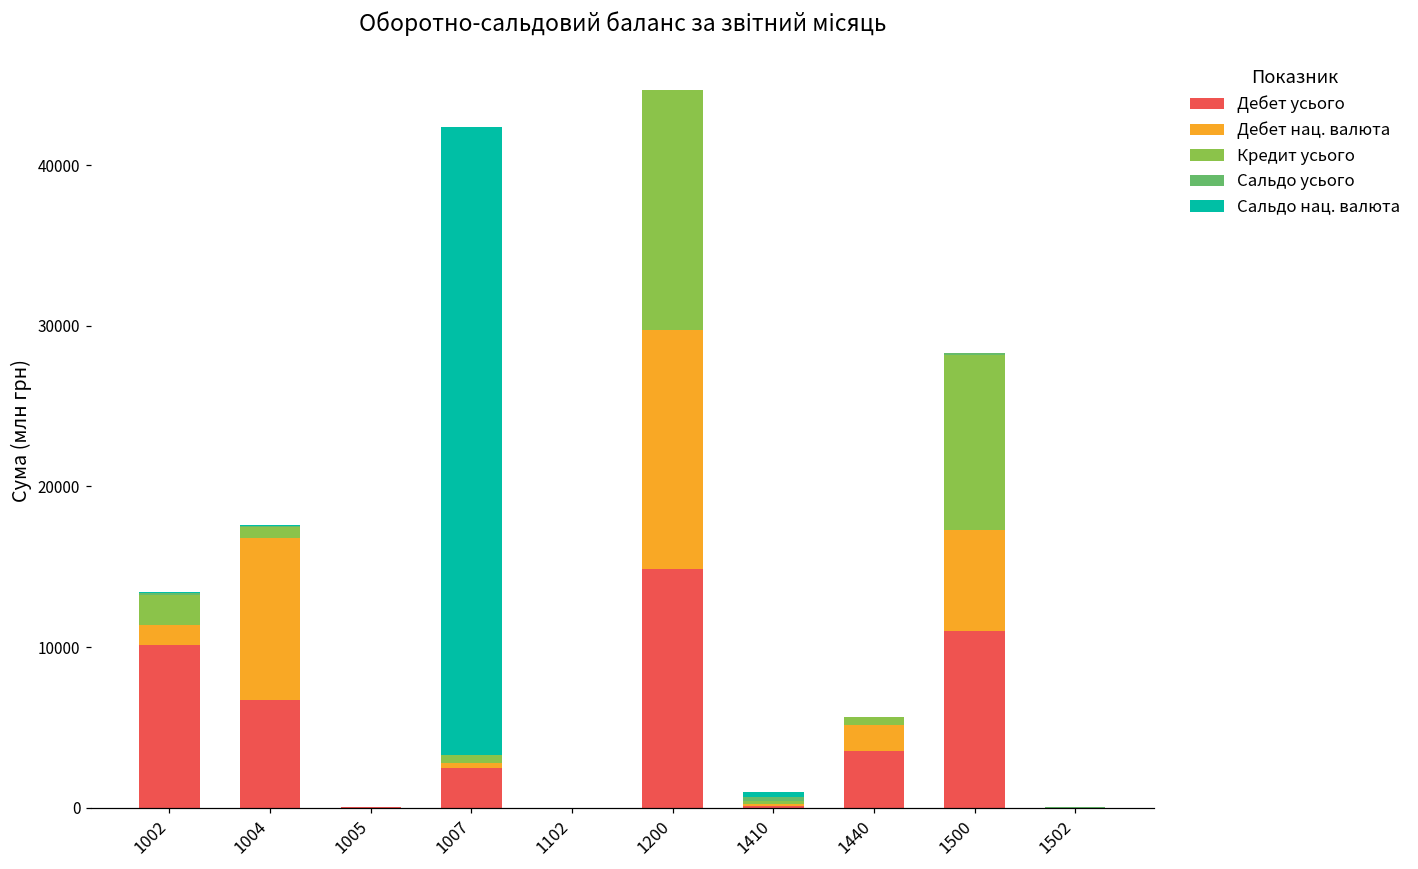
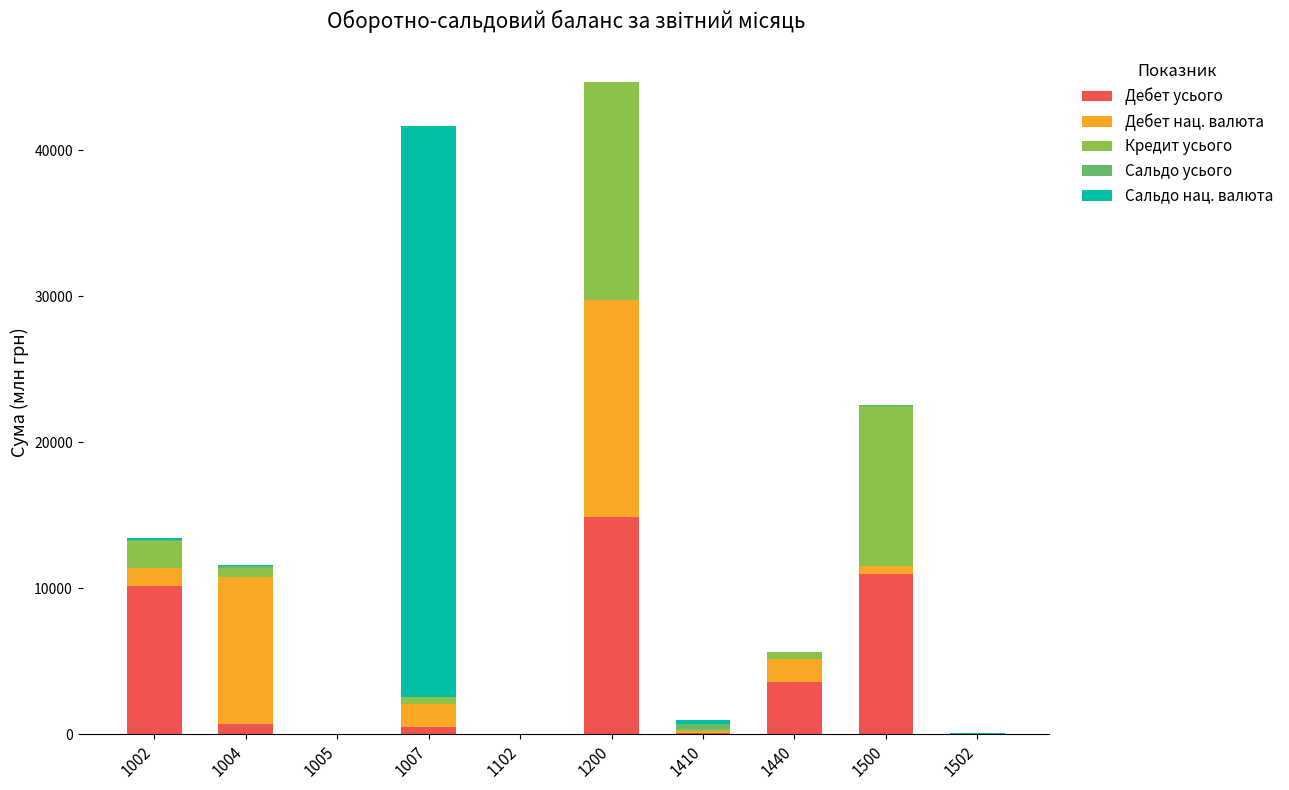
  {
    "Дебет усього": {
      "1002": 10200,
-     "1004": 6700,
-     "1007": 2500,
+     "1004": 700,
+     "1007": 500,
      "1200": 14900,
      "1440": 3500,
      "1500": 11000
    },
    "Дебет нац. валюта": {
      "1002": 1200,
      "1004": 10100,
-     "1007": 300,
+     "1007": 1600,
      "1102": 0,
      "1200": 14900,
      "1440": 1600,
-     "1500": 6300
+     "1500": 600
    },
    "Сальдо нац. валюта": {
      "1005": 0,
      "1007": 39100,
      "1102": 0,
      "1410": 300,
      "1440": 0
    }
  }
